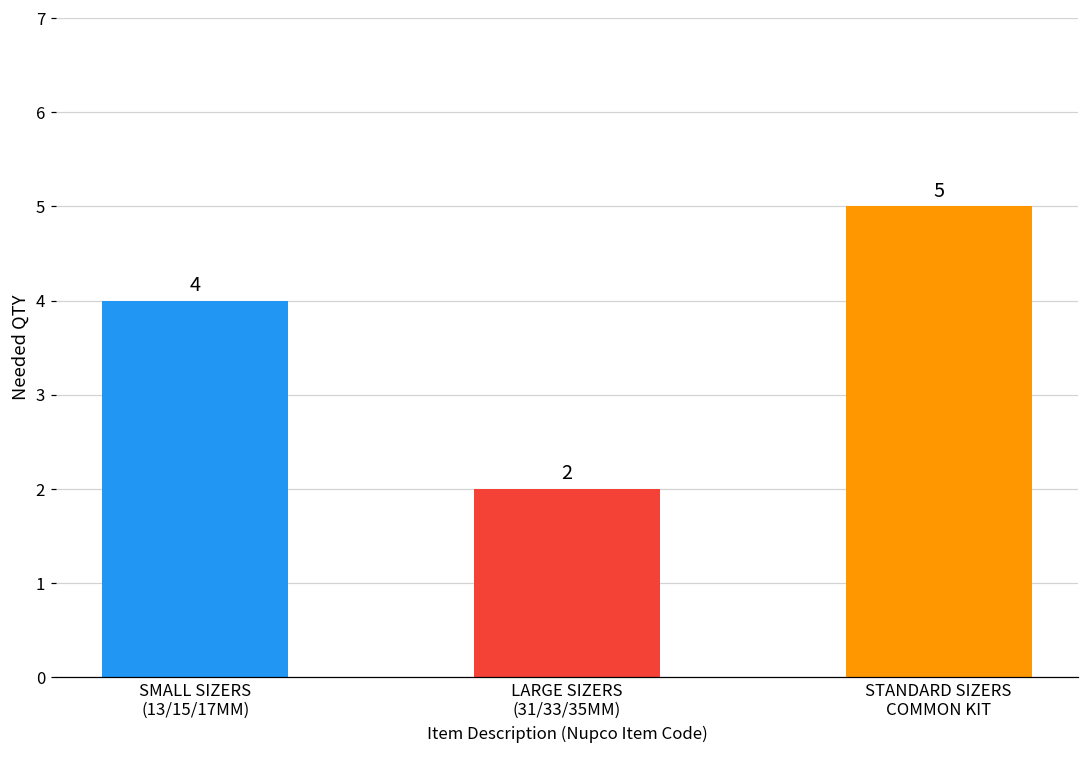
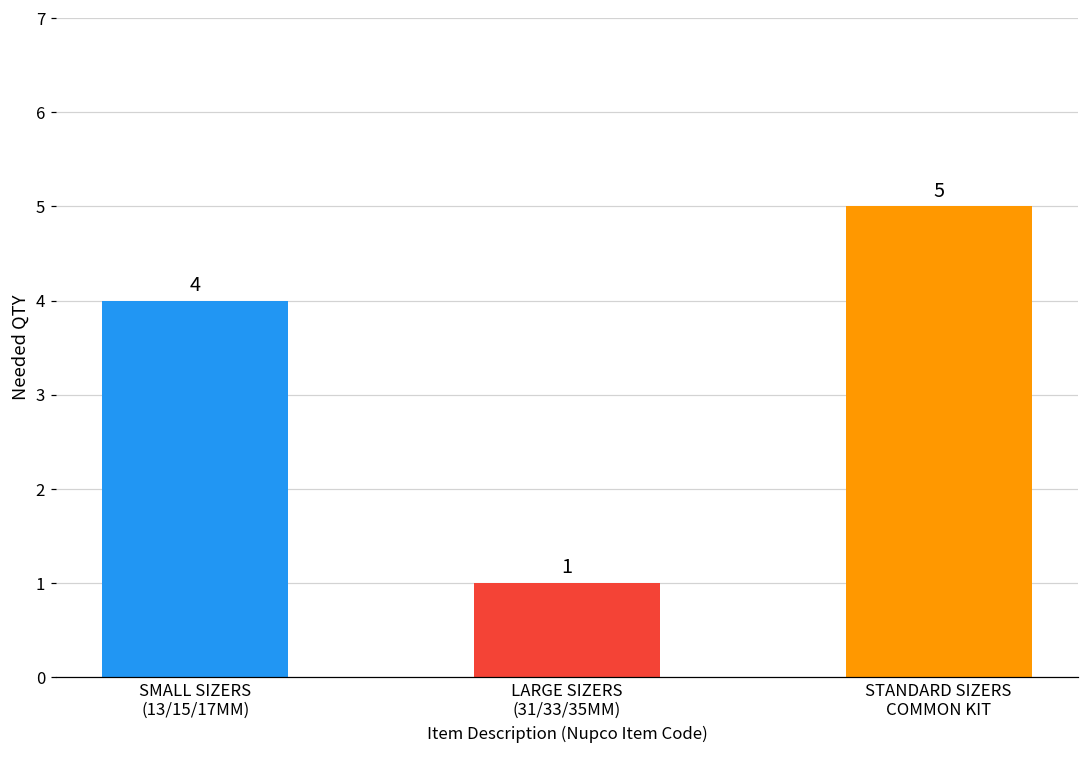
  {
    "SMALL SIZERS (13/15/17MM)": 4,
-   "LARGE SIZERS (31/33/35MM)": 2,
+   "LARGE SIZERS (31/33/35MM)": 1,
    "STANDARD SIZERS COMMON KIT": 5
  }
